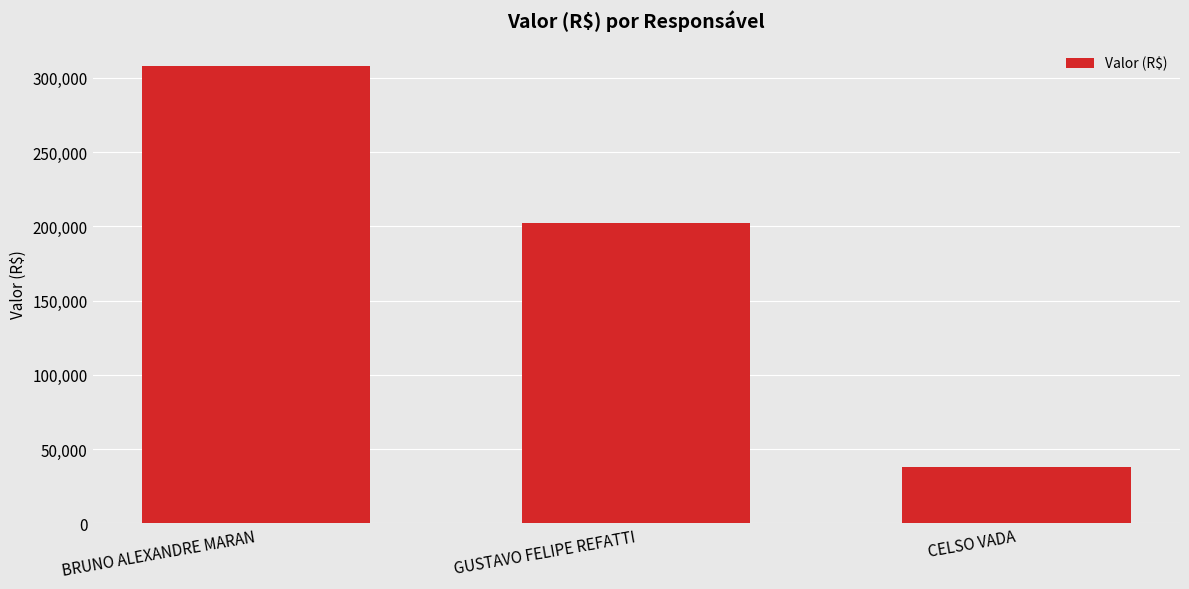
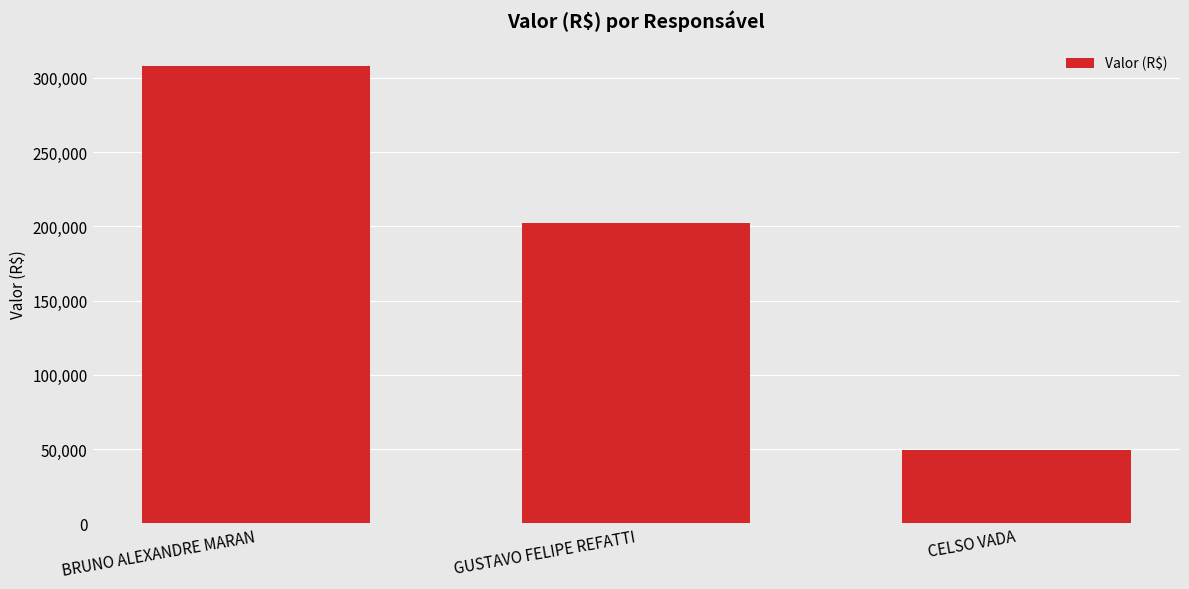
  {
    "BRUNO ALEXANDRE MARAN": "308,000",
    "GUSTAVO FELIPE REFATTI": "202,000",
-   "CELSO VADA": "38,000"
+   "CELSO VADA": "49,000"
  }
